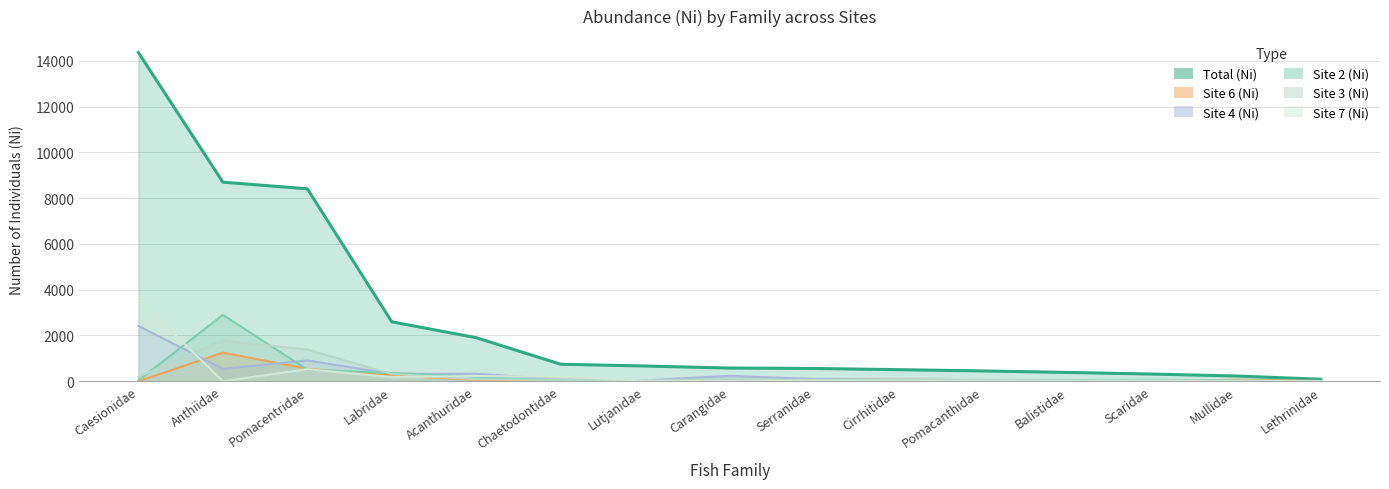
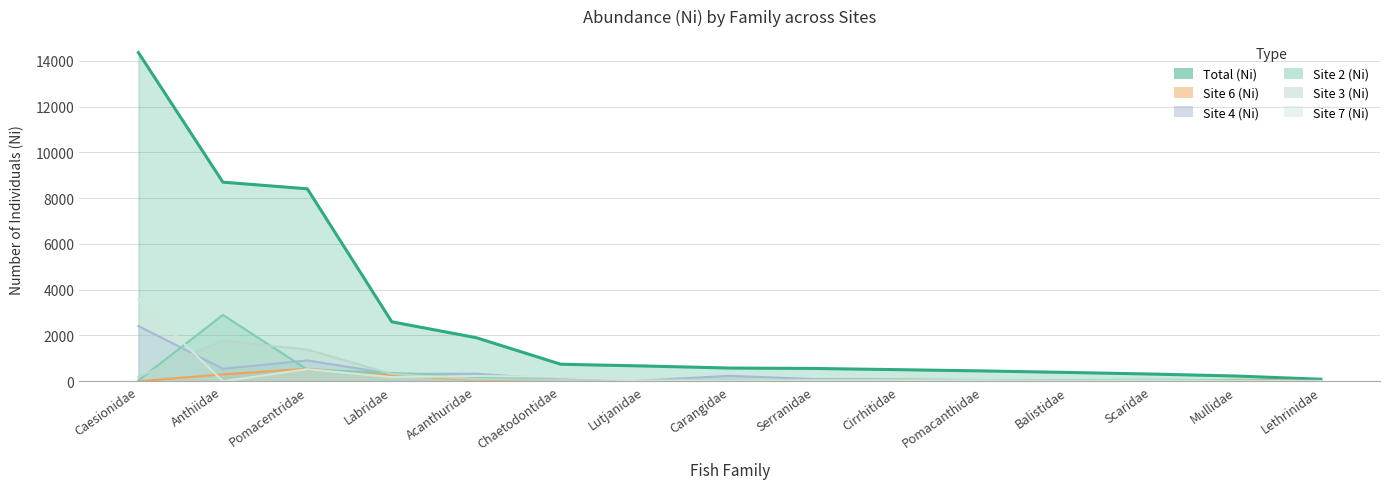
  {
    "Site 6 (Ni)": {
-     "Anthiidae": 1300
+     "Anthiidae": 300
    }
  }
